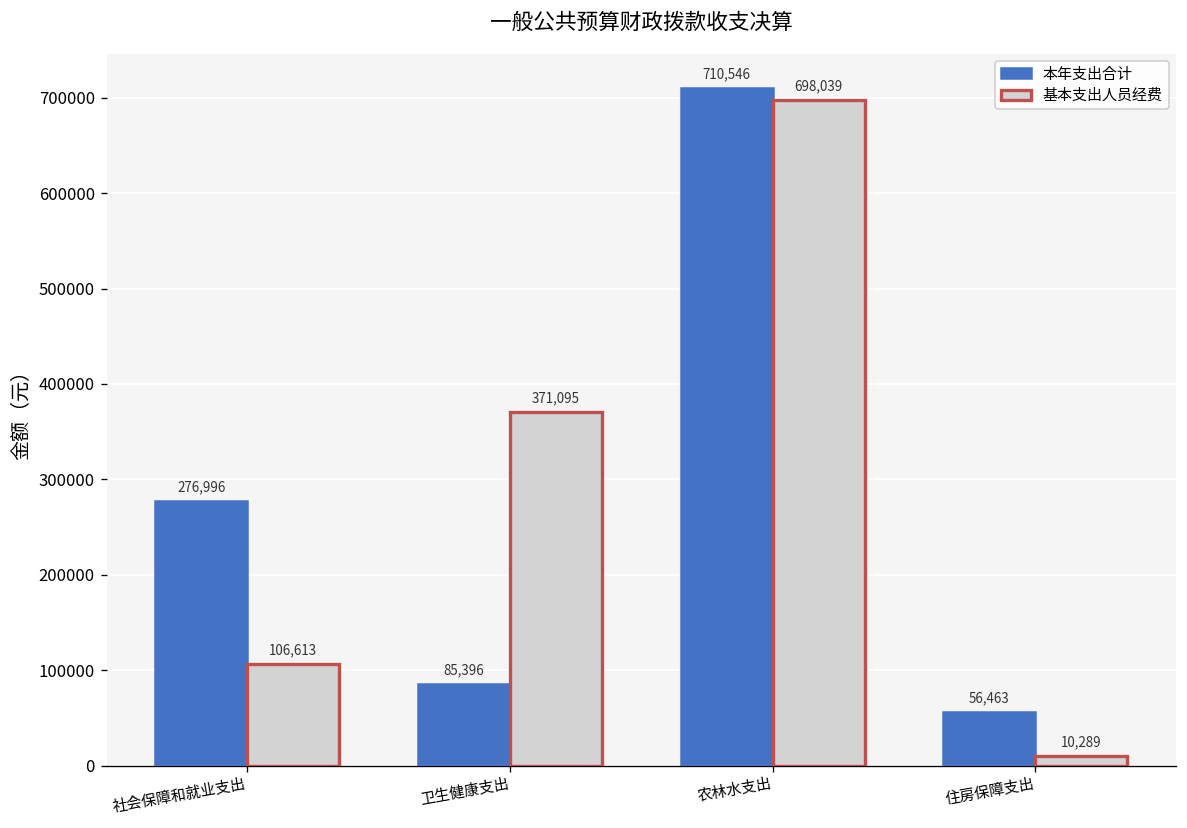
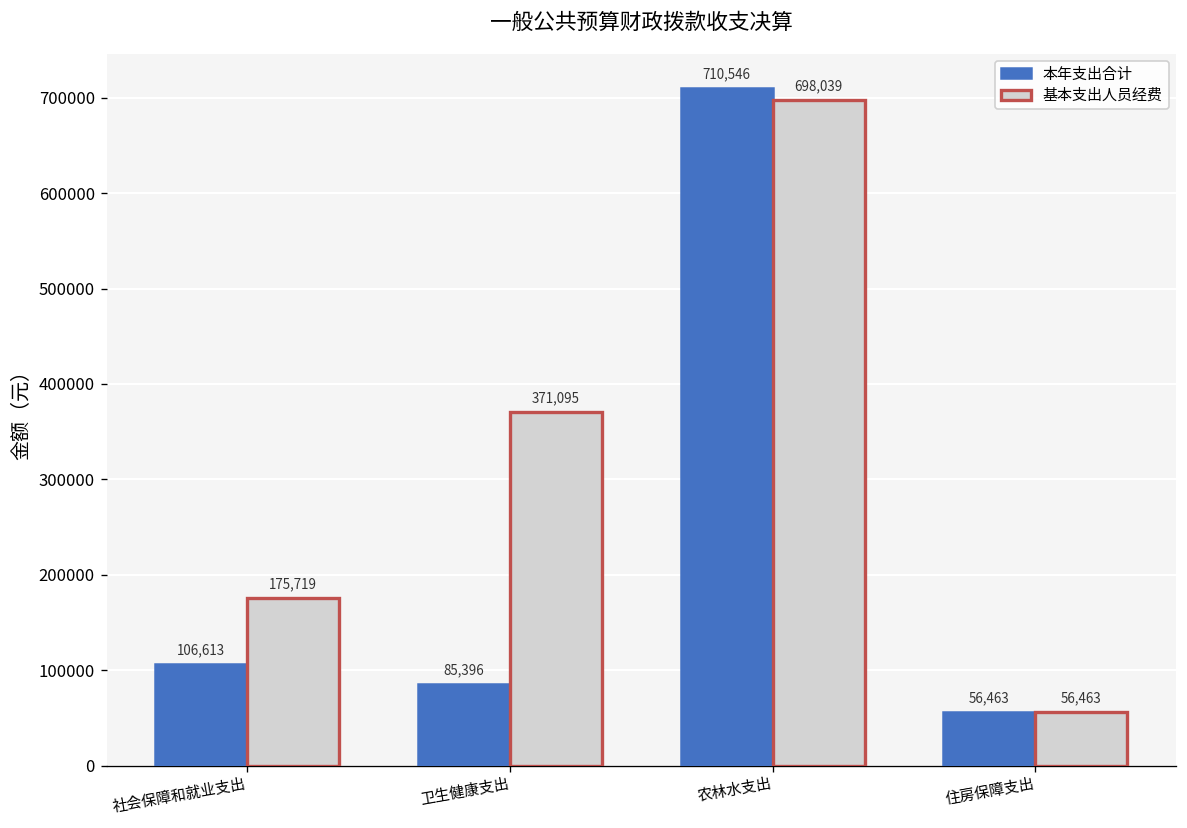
  {
    "本年支出合计": {
-     "社会保障和就业支出": "276,996",
+     "社会保障和就业支出": "106,613",
      "卫生健康支出": "85,396",
      "农林水支出": "710,546",
      "住房保障支出": "56,463"
    },
    "基本支出人员经费": {
-     "社会保障和就业支出": "106,613",
+     "社会保障和就业支出": "175,719",
      "卫生健康支出": "371,095",
      "农林水支出": "698,039",
-     "住房保障支出": "10,289"
+     "住房保障支出": "56,463"
    }
  }
